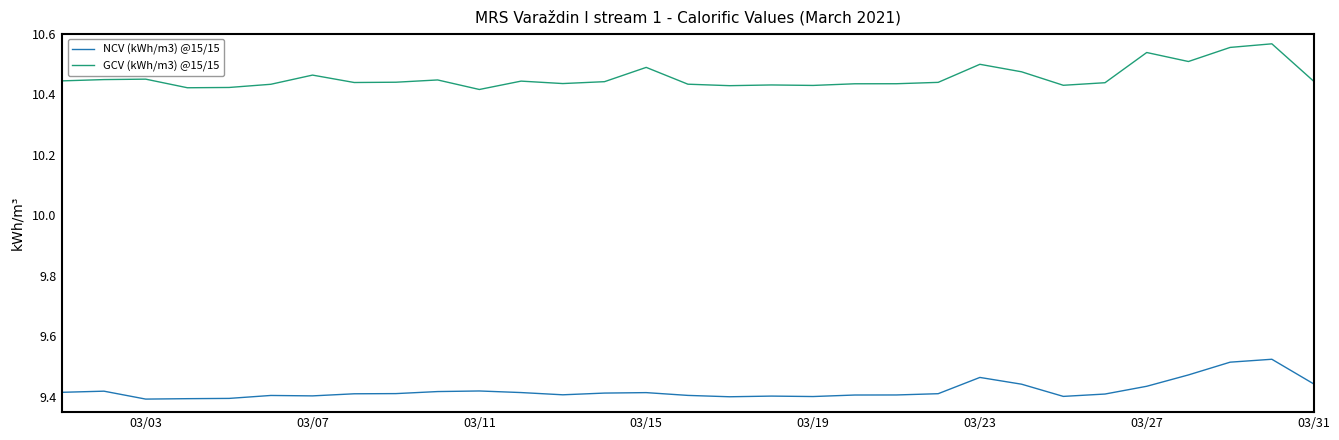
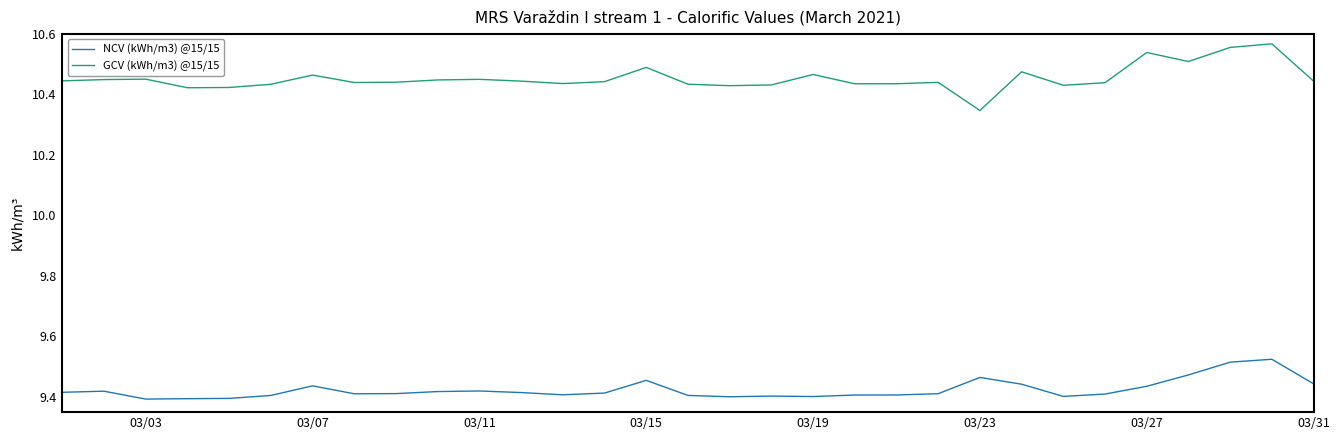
  {
    "NCV (kWh/m3) @15/15": {
      "03/03": 9.39,
-     "03/07": 9.40,
+     "03/07": 9.44,
      "03/11": 9.42,
-     "03/15": 9.41,
+     "03/15": 9.45,
      "03/19": 9.40,
      "03/23": 9.46,
      "03/27": 9.44,
      "03/31": 9.44
    },
    "GCV (kWh/m3) @15/15": {
      "03/03": 10.45,
      "03/07": 10.46,
-     "03/11": 10.42,
+     "03/11": 10.45,
      "03/15": 10.49,
-     "03/19": 10.43,
-     "03/23": 10.50,
+     "03/19": 10.46,
+     "03/23": 10.35,
      "03/27": 10.54,
      "03/31": 10.44
    }
  }
